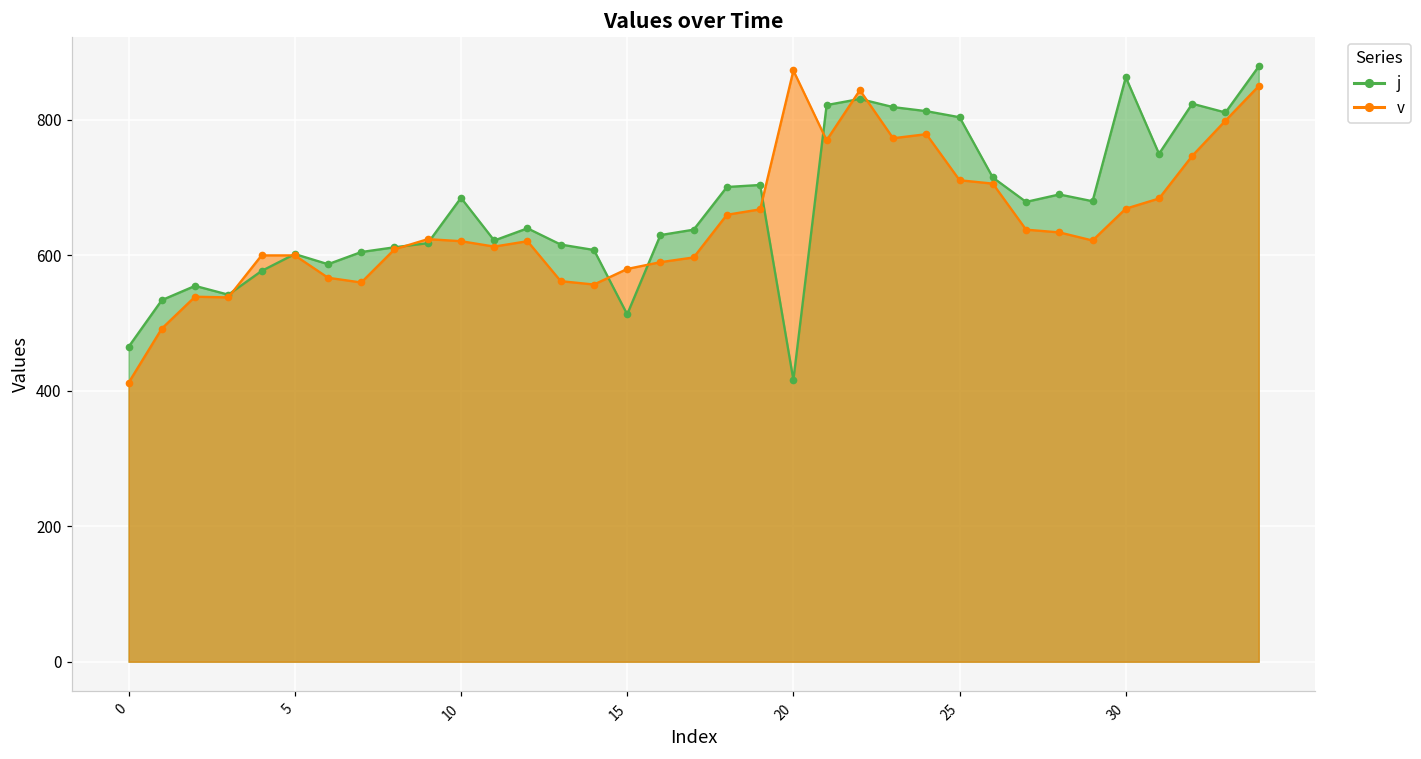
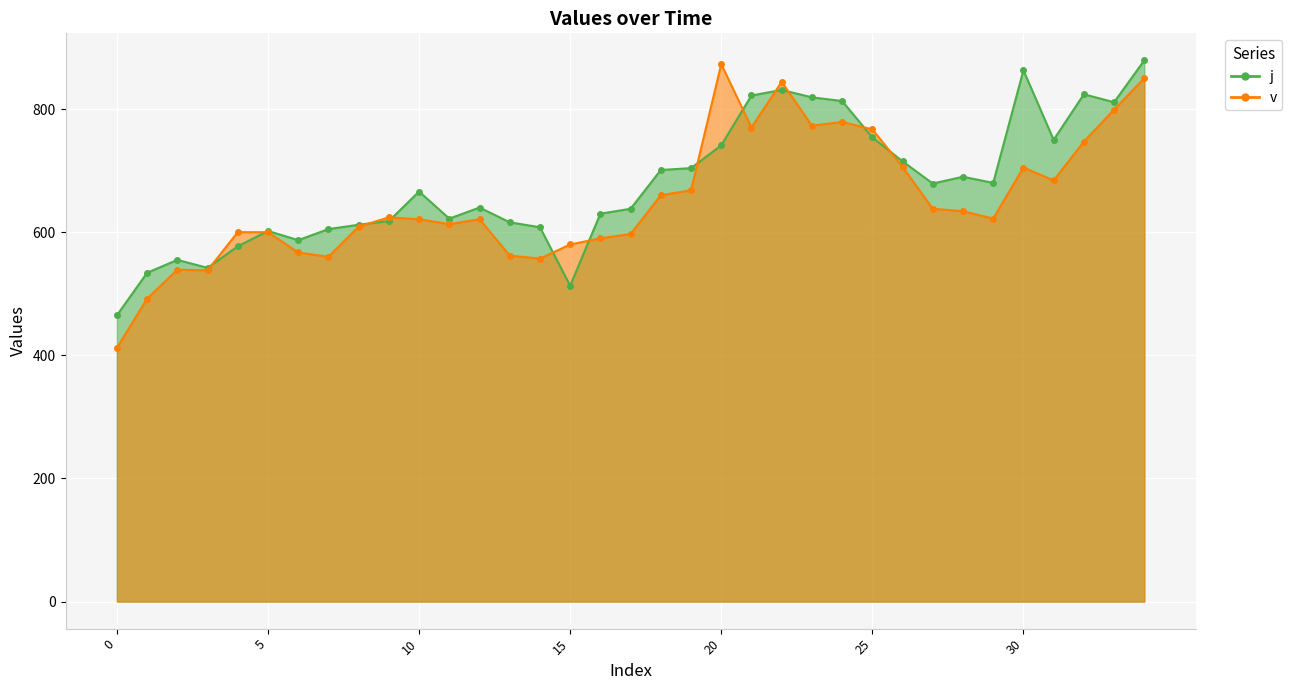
  {
    "j": {
      "0": 470,
-     "10": 690,
+     "10": 670,
      "15": 510,
-     "20": 420,
-     "25": 800,
+     "20": 740,
+     "25": 750,
      "30": 860
    },
    "v": {
      "0": 410,
      "10": 620,
      "15": 580,
      "20": 870,
-     "25": 710,
-     "30": 670
+     "25": 770,
+     "30": 710
    }
  }
